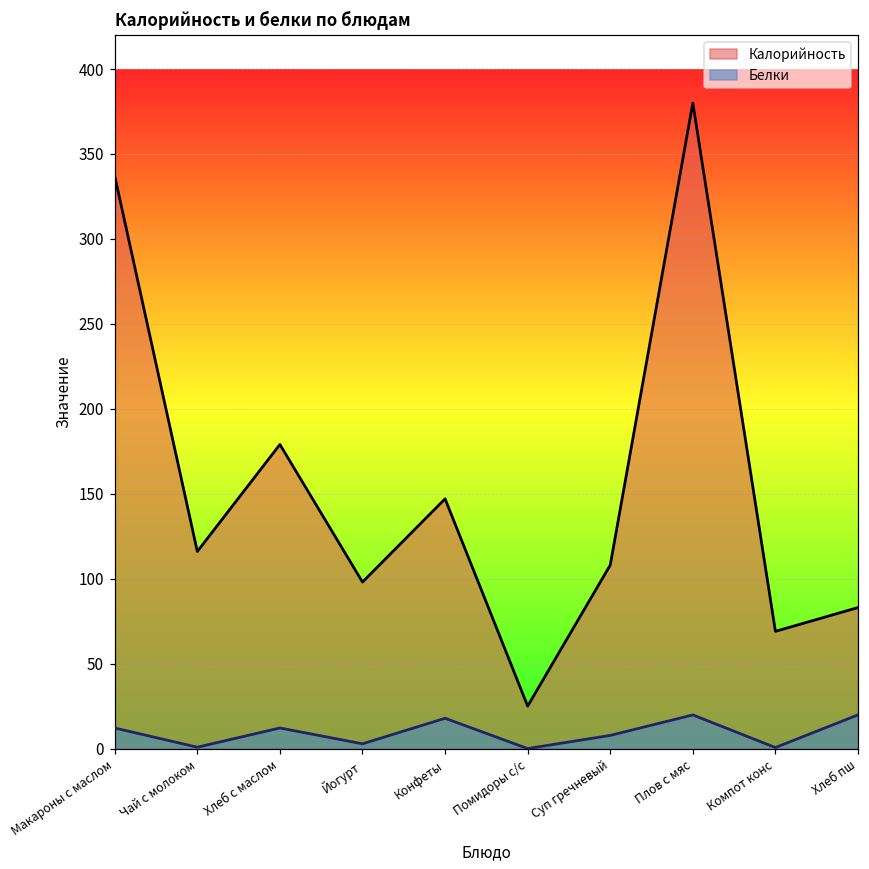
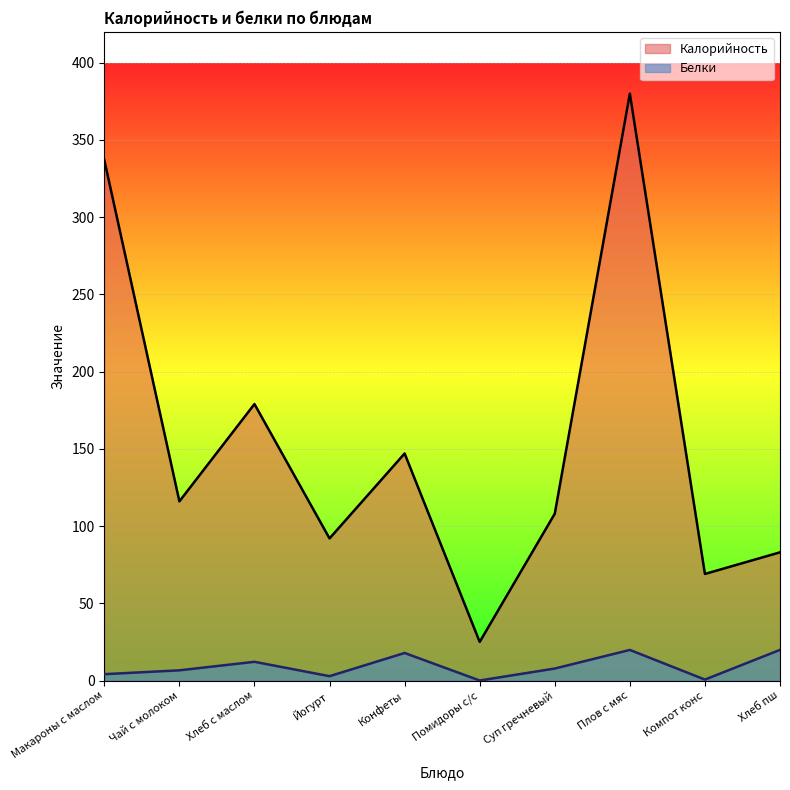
  {
    "Калорийность": {
      "Макароны с маслом": 337,
      "Чай с молоком": 116,
      "Хлеб с маслом": 179,
-     "Йогурт": 98,
+     "Йогурт": 92,
      "Конфеты": 147,
      "Помидоры с/с": 25,
      "Суп гречневый": 108,
      "Плов с мяс": 380,
      "Компот конс": 69,
      "Хлеб пш": 83
    },
    "Белки": {
-     "Макароны с маслом": 12,
-     "Чай с молоком": 1,
+     "Макароны с маслом": 4,
+     "Чай с молоком": 7,
      "Хлеб с маслом": 12,
      "Йогурт": 3,
      "Конфеты": 18,
      "Помидоры с/с": 0,
      "Суп гречневый": 8,
      "Плов с мяс": 20,
      "Компот конс": 1,
      "Хлеб пш": 20
    }
  }
